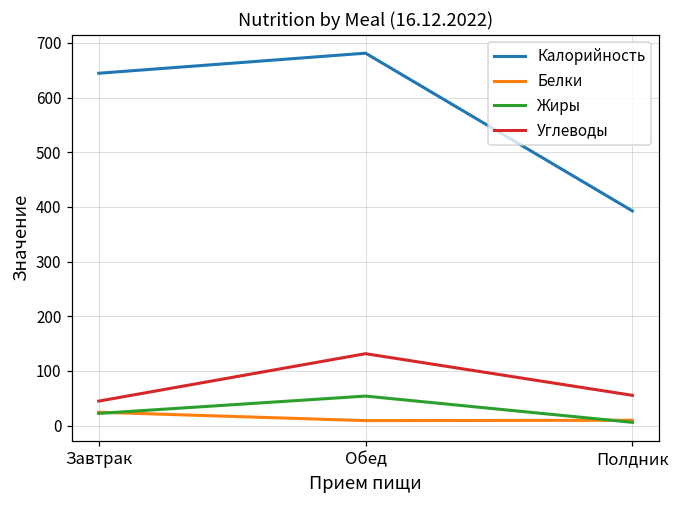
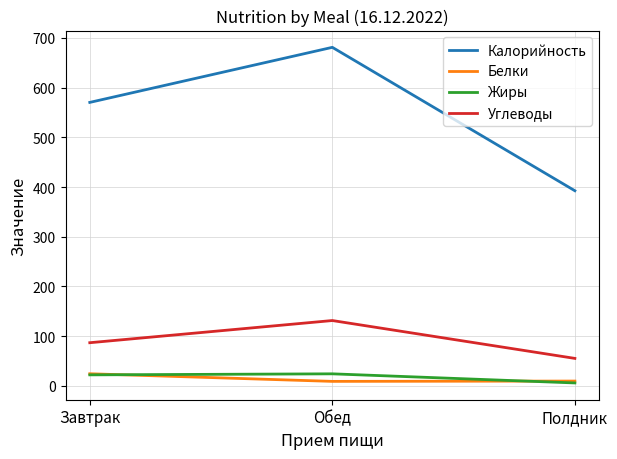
  {
    "Калорийность": {
-     "Завтрак": 640,
+     "Завтрак": 570,
      "Обед": 680,
      "Полдник": 390
    },
    "Белки": {
      "Обед": 10
    },
    "Жиры": {
-     "Обед": 50
+     "Обед": 20
    },
    "Углеводы": {
-     "Завтрак": 40,
+     "Завтрак": 90,
      "Обед": 130,
      "Полдник": 60
    }
  }
